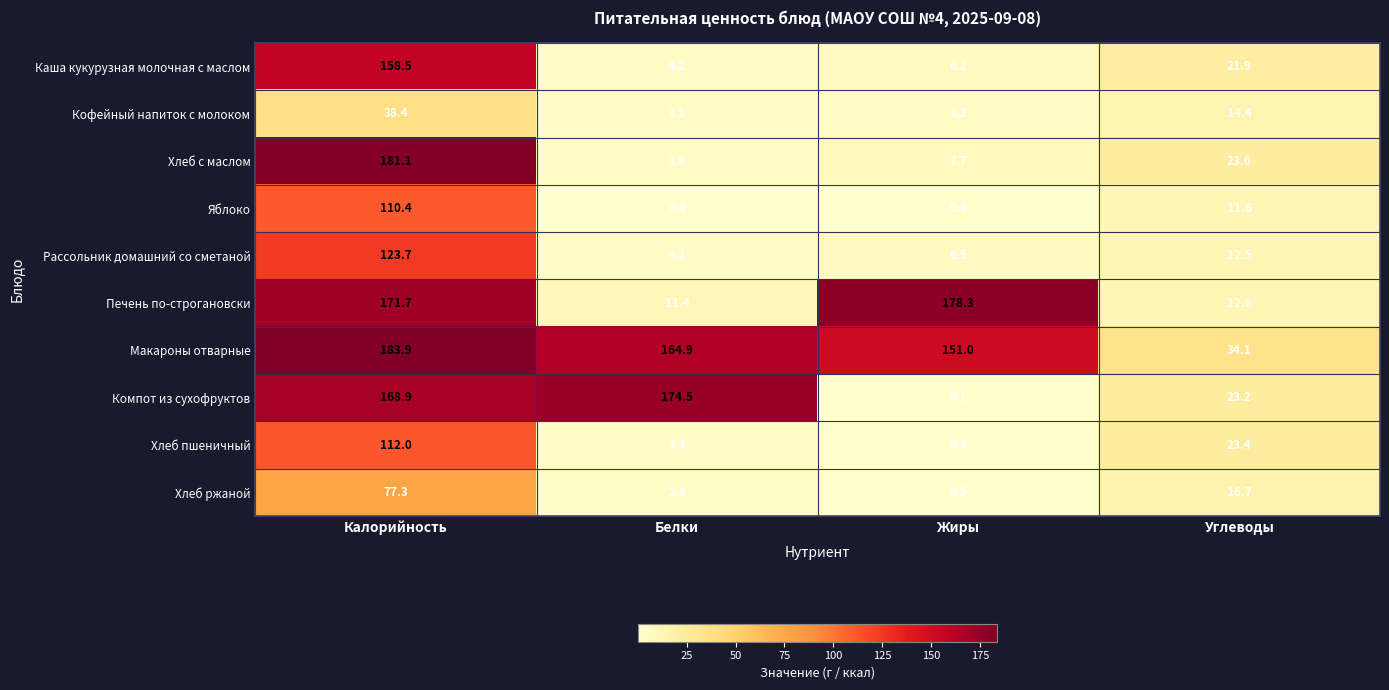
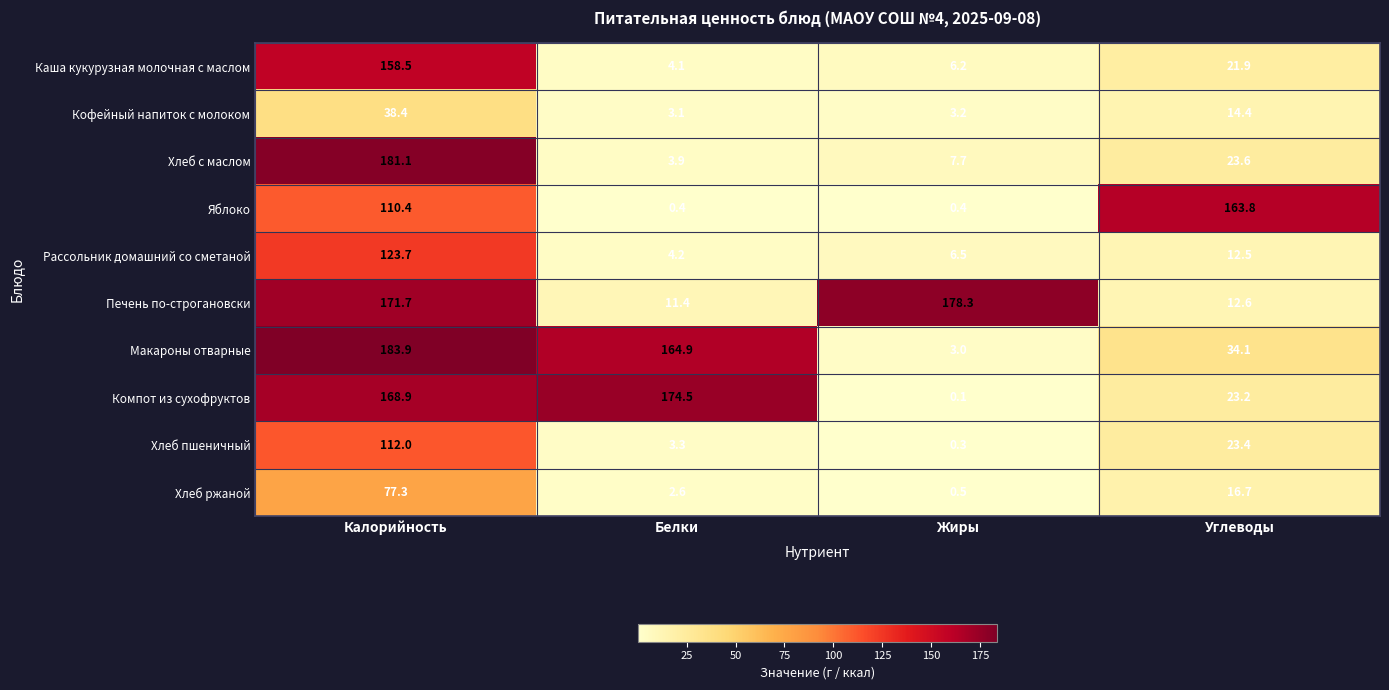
  {
    "Каша кукурузная молочная с маслом": {
      "Калорийность": 158.5,
      "Белки": 4.1,
      "Жиры": 6.2,
      "Углеводы": 21.9
    },
    "Кофейный напиток с молоком": {
      "Калорийность": 38.4,
      "Белки": 3.1,
      "Жиры": 3.2,
      "Углеводы": 14.4
    },
    "Хлеб с маслом": {
      "Калорийность": 181.1,
      "Белки": 3.9,
      "Жиры": 7.7,
      "Углеводы": 23.6
    },
    "Яблоко": {
      "Калорийность": 110.4,
      "Белки": 0.4,
      "Жиры": 0.4,
-     "Углеводы": 11.6
+     "Углеводы": 163.8
    },
    "Рассольник домашний со сметаной": {
      "Калорийность": 123.7,
      "Белки": 4.2,
      "Жиры": 6.5,
      "Углеводы": 12.5
    },
    "Печень по-строгановски": {
      "Калорийность": 171.7,
      "Белки": 11.4,
      "Жиры": 178.3,
      "Углеводы": 12.6
    },
    "Макароны отварные": {
      "Калорийность": 183.9,
      "Белки": 164.9,
-     "Жиры": 151.0,
+     "Жиры": 3.0,
      "Углеводы": 34.1
    },
    "Компот из сухофруктов": {
      "Калорийность": 168.9,
      "Белки": 174.5,
      "Жиры": 0.1,
      "Углеводы": 23.2
    },
    "Хлеб пшеничный": {
      "Калорийность": 112.0,
      "Белки": 3.3,
      "Жиры": 0.3,
      "Углеводы": 23.4
    },
    "Хлеб ржаной": {
      "Калорийность": 77.3,
      "Белки": 2.6,
      "Жиры": 0.5,
      "Углеводы": 16.7
    }
  }
